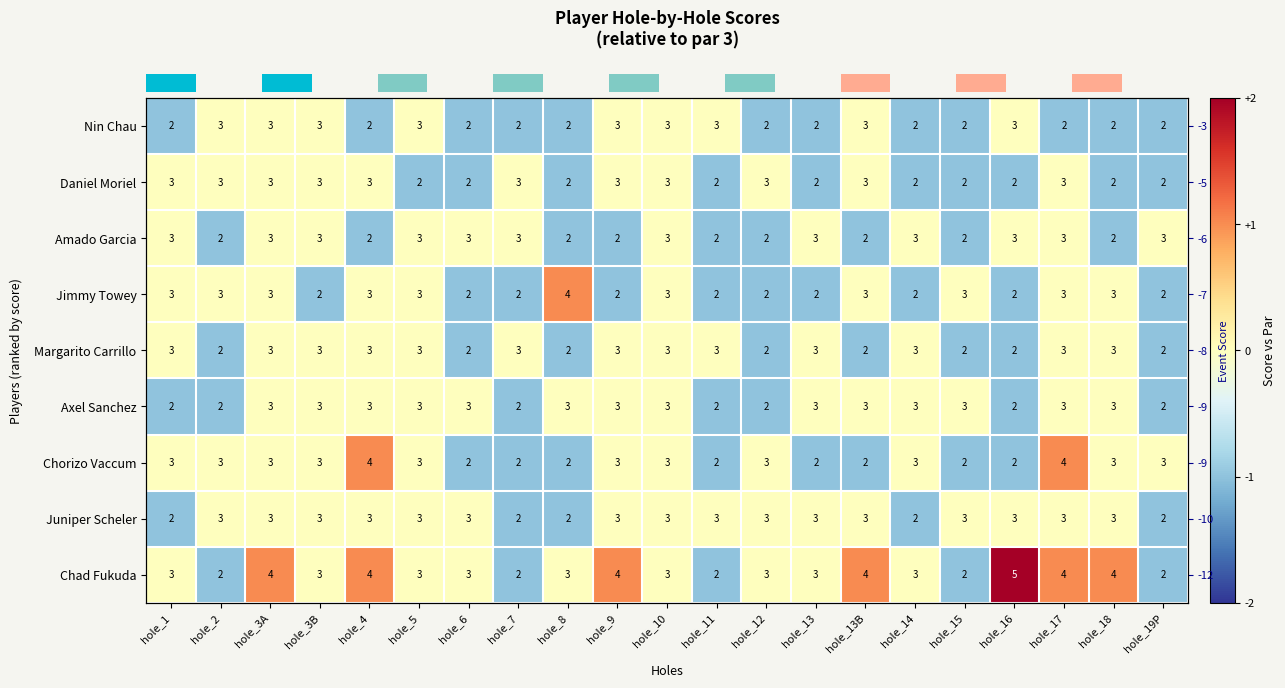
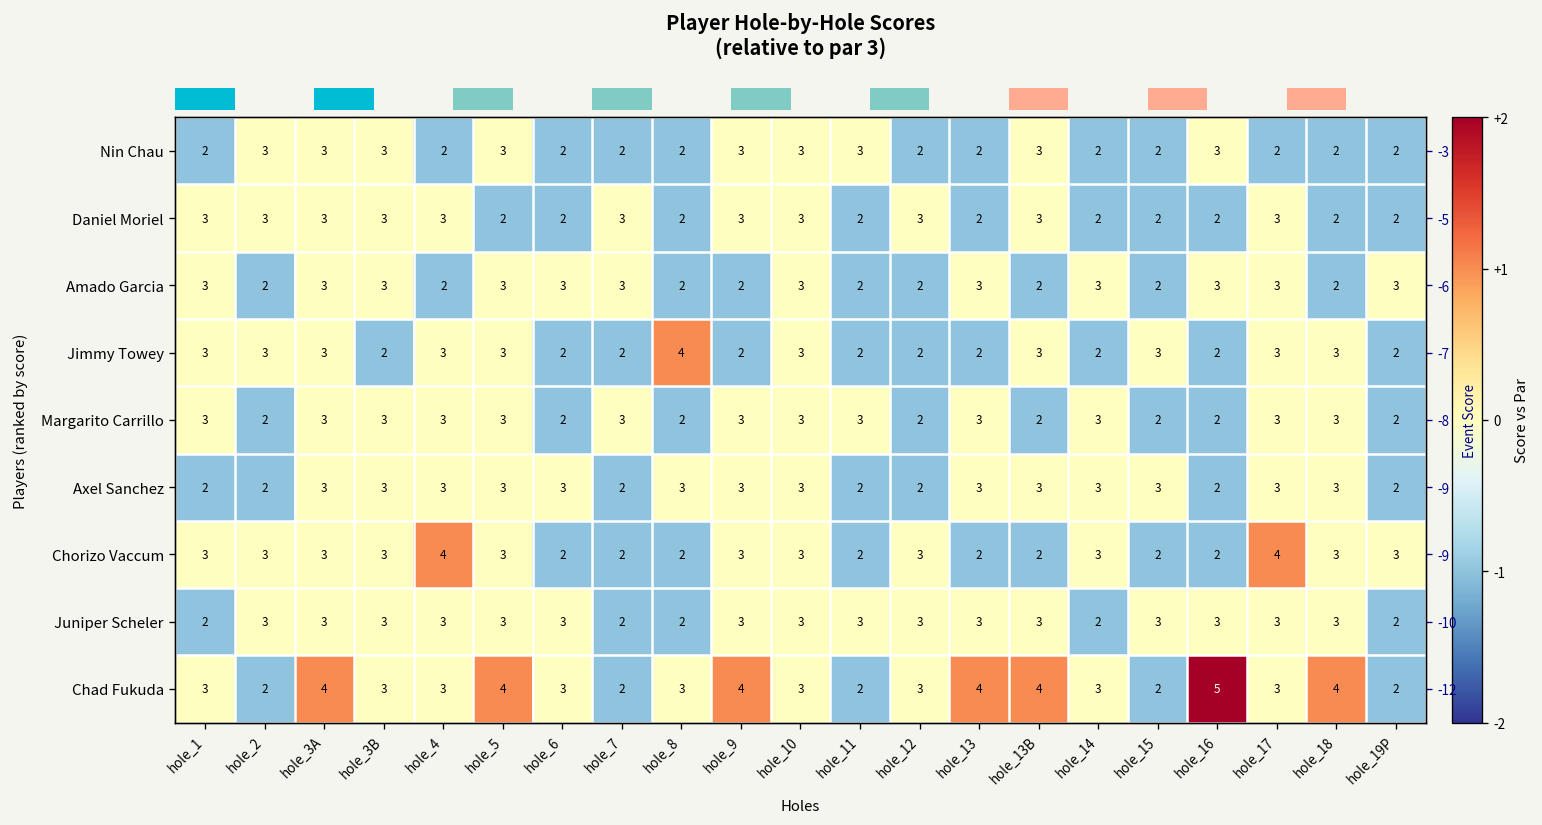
  {
    "Nin Chau": {
      "hole_1": 2,
      "hole_2": 3,
      "hole_3A": 3,
      "hole_3B": 3,
      "hole_4": 2,
      "hole_5": 3,
      "hole_6": 2,
      "hole_7": 2,
      "hole_8": 2,
      "hole_9": 3,
      "hole_10": 3,
      "hole_11": 3,
      "hole_12": 2,
      "hole_13": 2,
      "hole_13B": 3,
      "hole_14": 2,
      "hole_15": 2,
      "hole_16": 3,
      "hole_17": 2,
      "hole_18": 2,
      "hole_19P": 2
    },
    "Daniel Moriel": {
      "hole_1": 3,
      "hole_2": 3,
      "hole_3A": 3,
      "hole_3B": 3,
      "hole_4": 3,
      "hole_5": 2,
      "hole_6": 2,
      "hole_7": 3,
      "hole_8": 2,
      "hole_9": 3,
      "hole_10": 3,
      "hole_11": 2,
      "hole_12": 3,
      "hole_13": 2,
      "hole_13B": 3,
      "hole_14": 2,
      "hole_15": 2,
      "hole_16": 2,
      "hole_17": 3,
      "hole_18": 2,
      "hole_19P": 2
    },
    "Amado Garcia": {
      "hole_1": 3,
      "hole_2": 2,
      "hole_3A": 3,
      "hole_3B": 3,
      "hole_4": 2,
      "hole_5": 3,
      "hole_6": 3,
      "hole_7": 3,
      "hole_8": 2,
      "hole_9": 2,
      "hole_10": 3,
      "hole_11": 2,
      "hole_12": 2,
      "hole_13": 3,
      "hole_13B": 2,
      "hole_14": 3,
      "hole_15": 2,
      "hole_16": 3,
      "hole_17": 3,
      "hole_18": 2,
      "hole_19P": 3
    },
    "Jimmy Towey": {
      "hole_1": 3,
      "hole_2": 3,
      "hole_3A": 3,
      "hole_3B": 2,
      "hole_4": 3,
      "hole_5": 3,
      "hole_6": 2,
      "hole_7": 2,
      "hole_8": 4,
      "hole_9": 2,
      "hole_10": 3,
      "hole_11": 2,
      "hole_12": 2,
      "hole_13": 2,
      "hole_13B": 3,
      "hole_14": 2,
      "hole_15": 3,
      "hole_16": 2,
      "hole_17": 3,
      "hole_18": 3,
      "hole_19P": 2
    },
    "Margarito Carrillo": {
      "hole_1": 3,
      "hole_2": 2,
      "hole_3A": 3,
      "hole_3B": 3,
      "hole_4": 3,
      "hole_5": 3,
      "hole_6": 2,
      "hole_7": 3,
      "hole_8": 2,
      "hole_9": 3,
      "hole_10": 3,
      "hole_11": 3,
      "hole_12": 2,
      "hole_13": 3,
      "hole_13B": 2,
      "hole_14": 3,
      "hole_15": 2,
      "hole_16": 2,
      "hole_17": 3,
      "hole_18": 3,
      "hole_19P": 2
    },
    "Axel Sanchez": {
      "hole_1": 2,
      "hole_2": 2,
      "hole_3A": 3,
      "hole_3B": 3,
      "hole_4": 3,
      "hole_5": 3,
      "hole_6": 3,
      "hole_7": 2,
      "hole_8": 3,
      "hole_9": 3,
      "hole_10": 3,
      "hole_11": 2,
      "hole_12": 2,
      "hole_13": 3,
      "hole_13B": 3,
      "hole_14": 3,
      "hole_15": 3,
      "hole_16": 2,
      "hole_17": 3,
      "hole_18": 3,
      "hole_19P": 2
    },
    "Chorizo Vaccum": {
      "hole_1": 3,
      "hole_2": 3,
      "hole_3A": 3,
      "hole_3B": 3,
      "hole_4": 4,
      "hole_5": 3,
      "hole_6": 2,
      "hole_7": 2,
      "hole_8": 2,
      "hole_9": 3,
      "hole_10": 3,
      "hole_11": 2,
      "hole_12": 3,
      "hole_13": 2,
      "hole_13B": 2,
      "hole_14": 3,
      "hole_15": 2,
      "hole_16": 2,
      "hole_17": 4,
      "hole_18": 3,
      "hole_19P": 3
    },
    "Juniper Scheler": {
      "hole_1": 2,
      "hole_2": 3,
      "hole_3A": 3,
      "hole_3B": 3,
      "hole_4": 3,
      "hole_5": 3,
      "hole_6": 3,
      "hole_7": 2,
      "hole_8": 2,
      "hole_9": 3,
      "hole_10": 3,
      "hole_11": 3,
      "hole_12": 3,
      "hole_13": 3,
      "hole_13B": 3,
      "hole_14": 2,
      "hole_15": 3,
      "hole_16": 3,
      "hole_17": 3,
      "hole_18": 3,
      "hole_19P": 2
    },
    "Chad Fukuda": {
      "hole_1": 3,
      "hole_2": 2,
      "hole_3A": 4,
      "hole_3B": 3,
-     "hole_4": 4,
-     "hole_5": 3,
+     "hole_4": 3,
+     "hole_5": 4,
      "hole_6": 3,
      "hole_7": 2,
      "hole_8": 3,
      "hole_9": 4,
      "hole_10": 3,
      "hole_11": 2,
      "hole_12": 3,
-     "hole_13": 3,
+     "hole_13": 4,
      "hole_13B": 4,
      "hole_14": 3,
      "hole_15": 2,
      "hole_16": 5,
-     "hole_17": 4,
+     "hole_17": 3,
      "hole_18": 4,
      "hole_19P": 2
    }
  }
